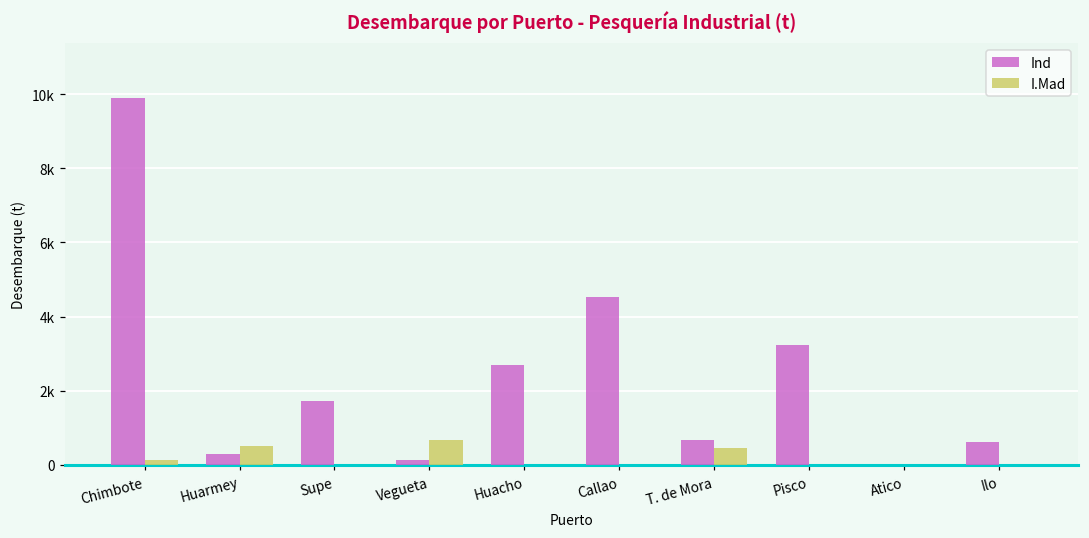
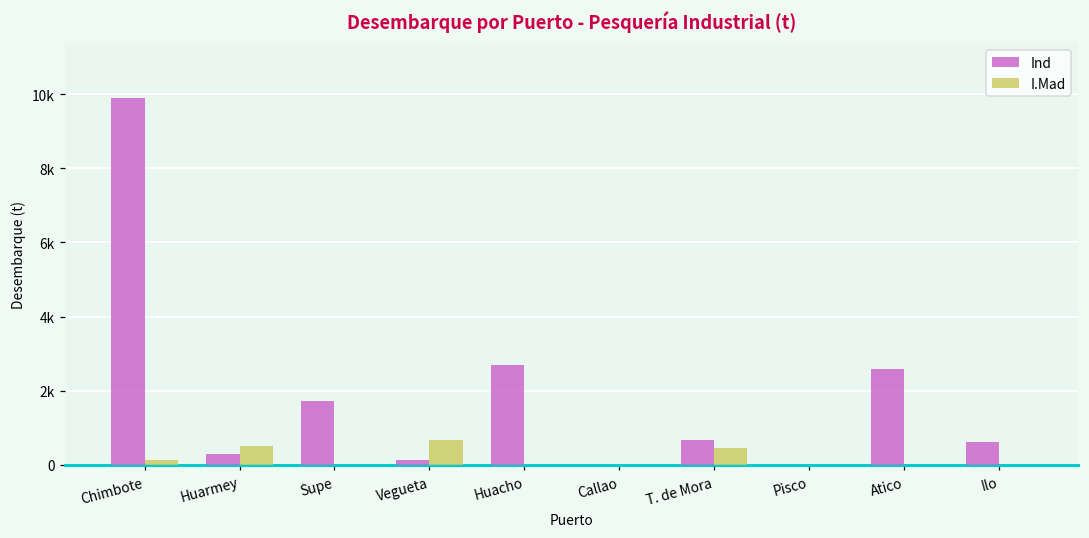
  {
    "Ind": {
      "Chimbote": 9900,
      "Huarmey": 300,
      "Supe": 1700,
      "Vegueta": 100,
      "Huacho": 2700,
-     "Callao": 4500,
+     "Callao": 0,
      "T. de Mora": 700,
-     "Pisco": 3200,
-     "Atico": 0,
+     "Pisco": 0,
+     "Atico": 2600,
      "Ilo": 600
    },
    "I.Mad": {
      "Chimbote": 100,
      "Huarmey": 500,
      "Supe": 0,
      "Vegueta": 700,
      "Huacho": 0,
      "Callao": 0,
      "T. de Mora": 500,
      "Pisco": 0,
      "Atico": 0,
      "Ilo": 0
    }
  }
